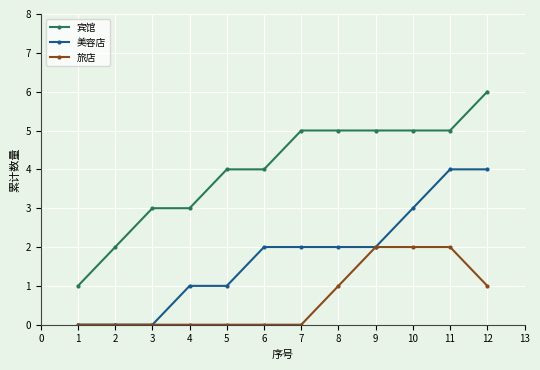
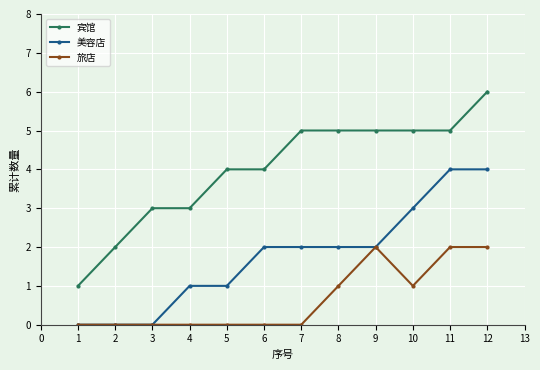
  {
    "旅店": {
      "4": 0,
      "5": 0,
      "6": 0,
      "7": 0,
      "8": 1,
-     "10": 2,
+     "10": 1,
      "11": 2,
-     "12": 1
+     "12": 2
    }
  }
